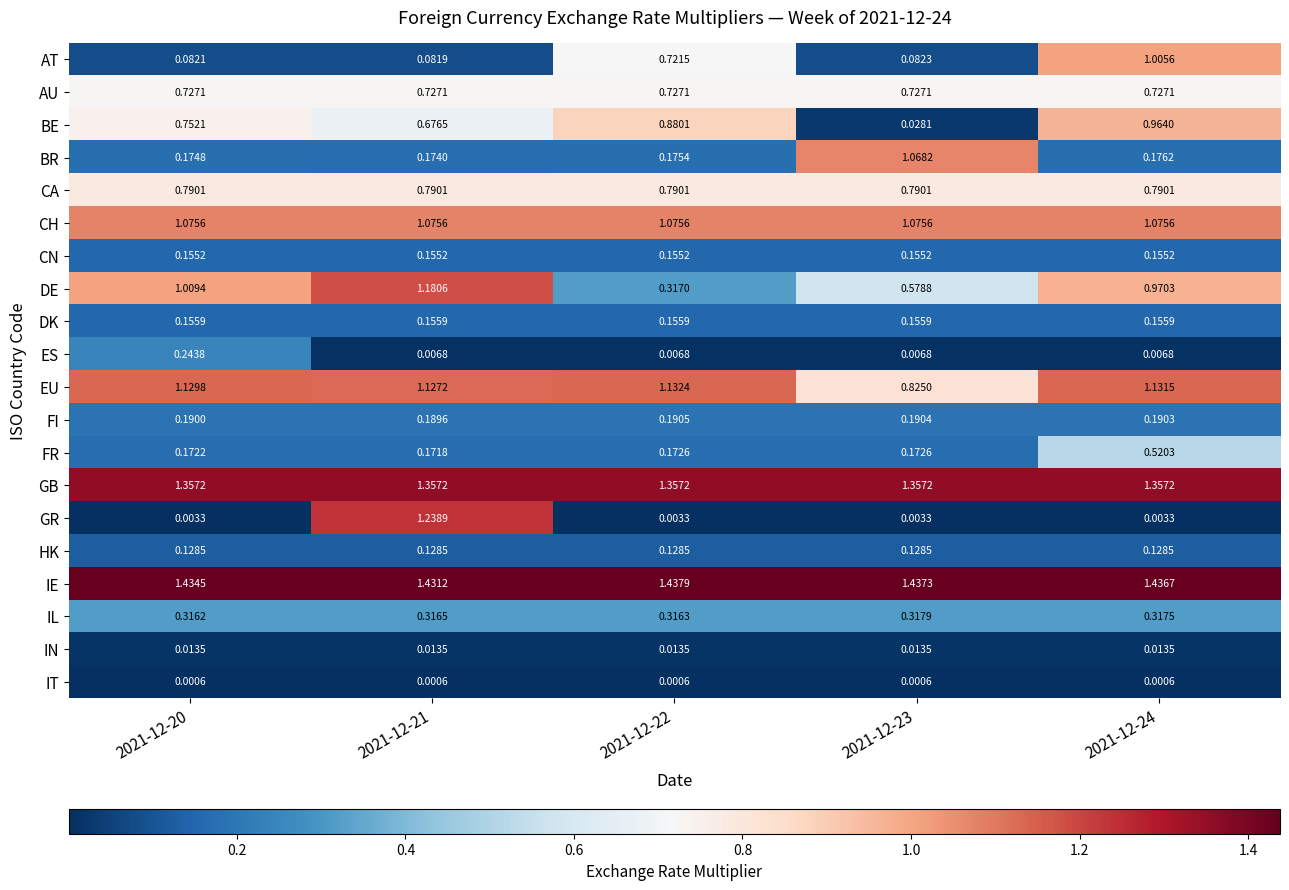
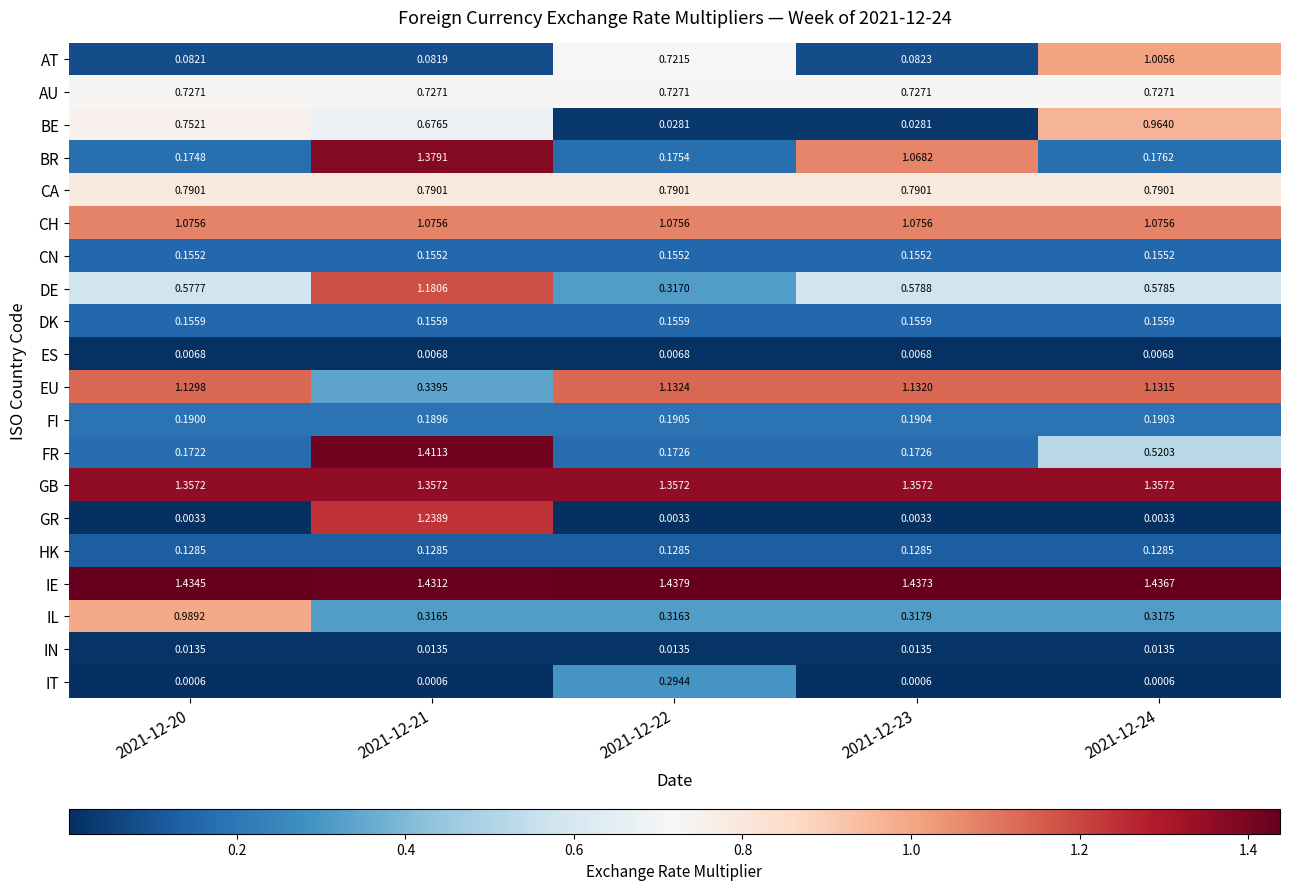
  {
    "AT": {
      "2021-12-20": 0.0821,
      "2021-12-21": 0.0819,
      "2021-12-22": 0.7215,
      "2021-12-23": 0.0823,
      "2021-12-24": 1.0056
    },
    "AU": {
      "2021-12-20": 0.7271,
      "2021-12-21": 0.7271,
      "2021-12-22": 0.7271,
      "2021-12-23": 0.7271,
      "2021-12-24": 0.7271
    },
    "BE": {
      "2021-12-20": 0.7521,
      "2021-12-21": 0.6765,
-     "2021-12-22": 0.8801,
+     "2021-12-22": 0.0281,
      "2021-12-23": 0.0281,
      "2021-12-24": 0.9640
    },
    "BR": {
      "2021-12-20": 0.1748,
-     "2021-12-21": 0.1740,
+     "2021-12-21": 1.3791,
      "2021-12-22": 0.1754,
      "2021-12-23": 1.0682,
      "2021-12-24": 0.1762
    },
    "CA": {
      "2021-12-20": 0.7901,
      "2021-12-21": 0.7901,
      "2021-12-22": 0.7901,
      "2021-12-23": 0.7901,
      "2021-12-24": 0.7901
    },
    "CH": {
      "2021-12-20": 1.0756,
      "2021-12-21": 1.0756,
      "2021-12-22": 1.0756,
      "2021-12-23": 1.0756,
      "2021-12-24": 1.0756
    },
    "CN": {
      "2021-12-20": 0.1552,
      "2021-12-21": 0.1552,
      "2021-12-22": 0.1552,
      "2021-12-23": 0.1552,
      "2021-12-24": 0.1552
    },
    "DE": {
-     "2021-12-20": 1.0094,
+     "2021-12-20": 0.5777,
      "2021-12-21": 1.1806,
      "2021-12-22": 0.3170,
      "2021-12-23": 0.5788,
-     "2021-12-24": 0.9703
+     "2021-12-24": 0.5785
    },
    "DK": {
      "2021-12-20": 0.1559,
      "2021-12-21": 0.1559,
      "2021-12-22": 0.1559,
      "2021-12-23": 0.1559,
      "2021-12-24": 0.1559
    },
    "ES": {
-     "2021-12-20": 0.2438,
+     "2021-12-20": 0.0068,
      "2021-12-21": 0.0068,
      "2021-12-22": 0.0068,
      "2021-12-23": 0.0068,
      "2021-12-24": 0.0068
    },
    "EU": {
      "2021-12-20": 1.1298,
-     "2021-12-21": 1.1272,
+     "2021-12-21": 0.3395,
      "2021-12-22": 1.1324,
-     "2021-12-23": 0.8250,
+     "2021-12-23": 1.1320,
      "2021-12-24": 1.1315
    },
    "FI": {
      "2021-12-20": 0.1900,
      "2021-12-21": 0.1896,
      "2021-12-22": 0.1905,
      "2021-12-23": 0.1904,
      "2021-12-24": 0.1903
    },
    "FR": {
      "2021-12-20": 0.1722,
-     "2021-12-21": 0.1718,
+     "2021-12-21": 1.4113,
      "2021-12-22": 0.1726,
      "2021-12-23": 0.1726,
      "2021-12-24": 0.5203
    },
    "GB": {
      "2021-12-20": 1.3572,
      "2021-12-21": 1.3572,
      "2021-12-22": 1.3572,
      "2021-12-23": 1.3572,
      "2021-12-24": 1.3572
    },
    "GR": {
      "2021-12-20": 0.0033,
      "2021-12-21": 1.2389,
      "2021-12-22": 0.0033,
      "2021-12-23": 0.0033,
      "2021-12-24": 0.0033
    },
    "HK": {
      "2021-12-20": 0.1285,
      "2021-12-21": 0.1285,
      "2021-12-22": 0.1285,
      "2021-12-23": 0.1285,
      "2021-12-24": 0.1285
    },
    "IE": {
      "2021-12-20": 1.4345,
      "2021-12-21": 1.4312,
      "2021-12-22": 1.4379,
      "2021-12-23": 1.4373,
      "2021-12-24": 1.4367
    },
    "IL": {
-     "2021-12-20": 0.3162,
+     "2021-12-20": 0.9892,
      "2021-12-21": 0.3165,
      "2021-12-22": 0.3163,
      "2021-12-23": 0.3179,
      "2021-12-24": 0.3175
    },
    "IN": {
      "2021-12-20": 0.0135,
      "2021-12-21": 0.0135,
      "2021-12-22": 0.0135,
      "2021-12-23": 0.0135,
      "2021-12-24": 0.0135
    },
    "IT": {
      "2021-12-20": 0.0006,
      "2021-12-21": 0.0006,
-     "2021-12-22": 0.0006,
+     "2021-12-22": 0.2944,
      "2021-12-23": 0.0006,
      "2021-12-24": 0.0006
    }
  }
